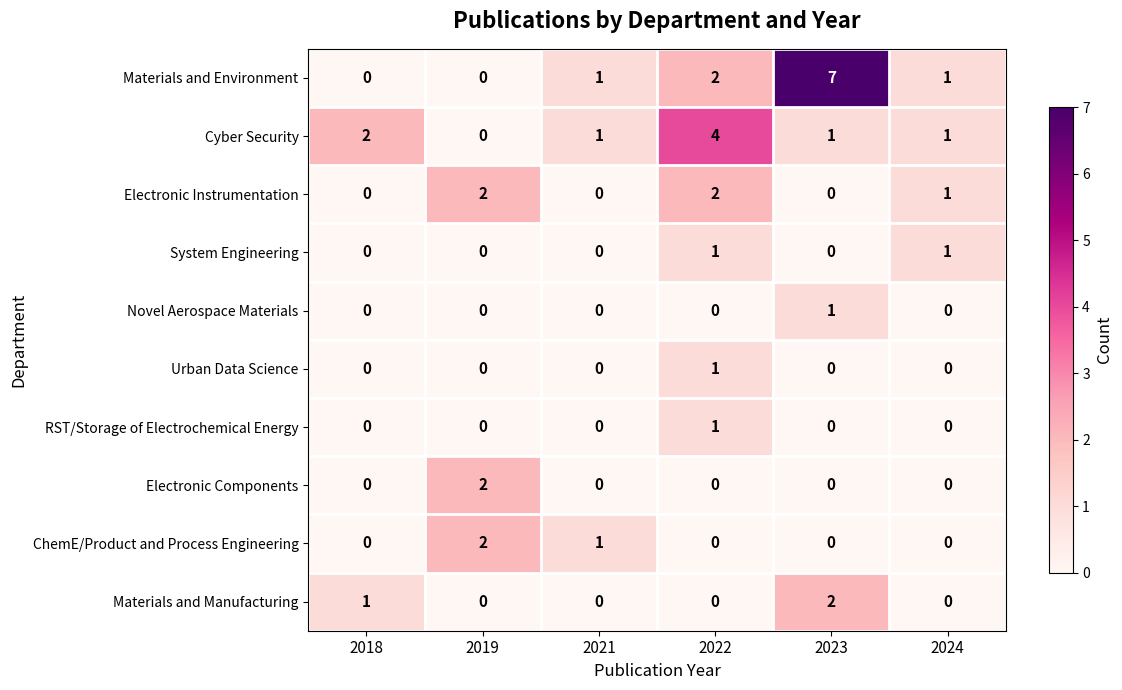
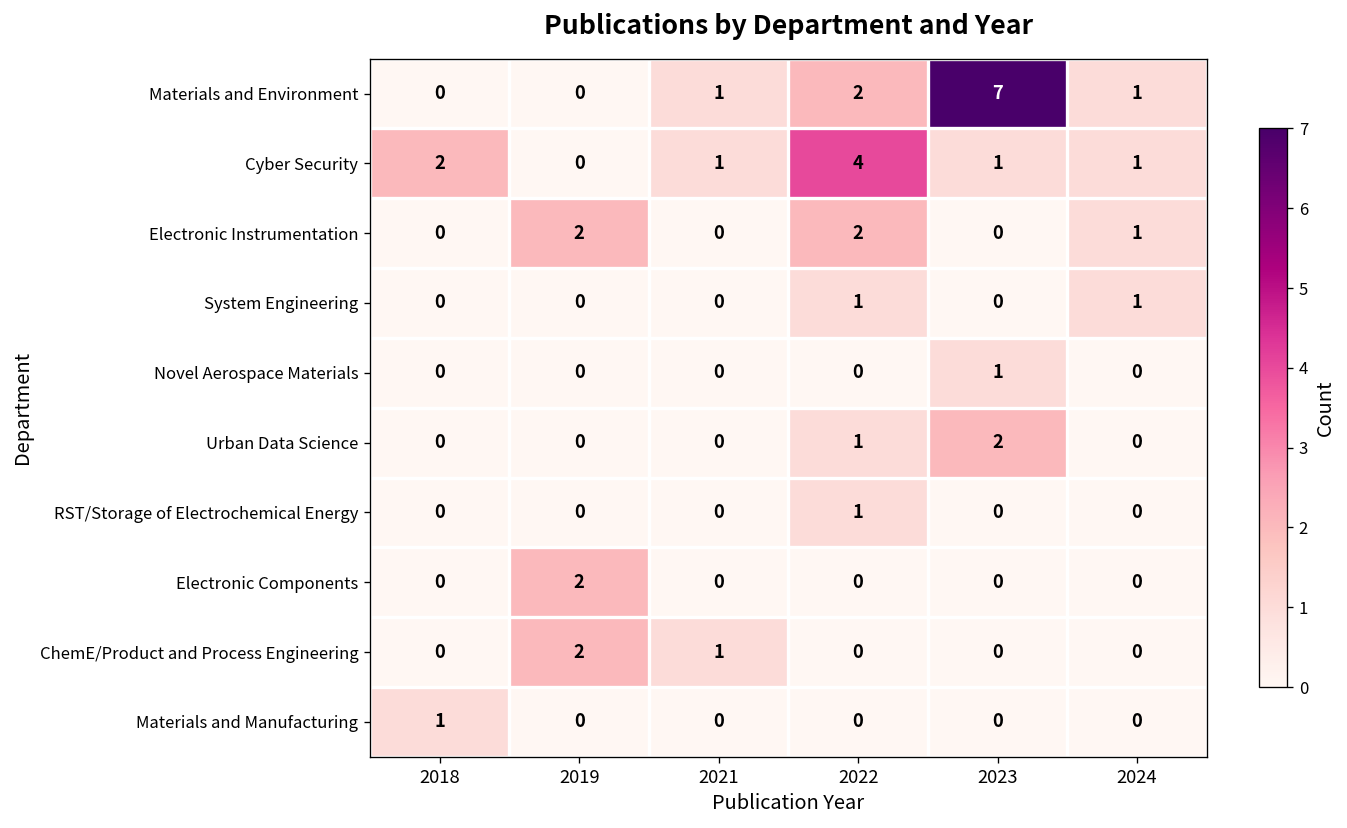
  {
    "Materials and Environment": {
      "2018": 0,
      "2019": 0,
      "2021": 1,
      "2022": 2,
      "2023": 7,
      "2024": 1
    },
    "Cyber Security": {
      "2018": 2,
      "2019": 0,
      "2021": 1,
      "2022": 4,
      "2023": 1,
      "2024": 1
    },
    "Electronic Instrumentation": {
      "2018": 0,
      "2019": 2,
      "2021": 0,
      "2022": 2,
      "2023": 0,
      "2024": 1
    },
    "System Engineering": {
      "2018": 0,
      "2019": 0,
      "2021": 0,
      "2022": 1,
      "2023": 0,
      "2024": 1
    },
    "Novel Aerospace Materials": {
      "2018": 0,
      "2019": 0,
      "2021": 0,
      "2022": 0,
      "2023": 1,
      "2024": 0
    },
    "Urban Data Science": {
      "2018": 0,
      "2019": 0,
      "2021": 0,
      "2022": 1,
-     "2023": 0,
+     "2023": 2,
      "2024": 0
    },
    "RST/Storage of Electrochemical Energy": {
      "2018": 0,
      "2019": 0,
      "2021": 0,
      "2022": 1,
      "2023": 0,
      "2024": 0
    },
    "Electronic Components": {
      "2018": 0,
      "2019": 2,
      "2021": 0,
      "2022": 0,
      "2023": 0,
      "2024": 0
    },
    "ChemE/Product and Process Engineering": {
      "2018": 0,
      "2019": 2,
      "2021": 1,
      "2022": 0,
      "2023": 0,
      "2024": 0
    },
    "Materials and Manufacturing": {
      "2018": 1,
      "2019": 0,
      "2021": 0,
      "2022": 0,
-     "2023": 2,
+     "2023": 0,
      "2024": 0
    }
  }
